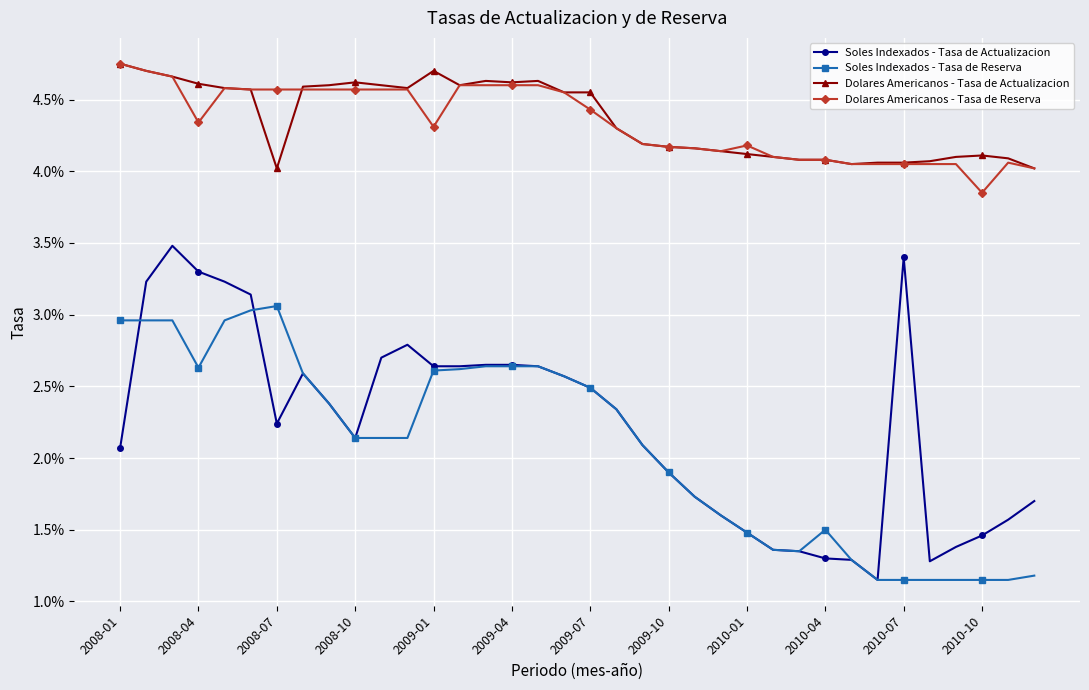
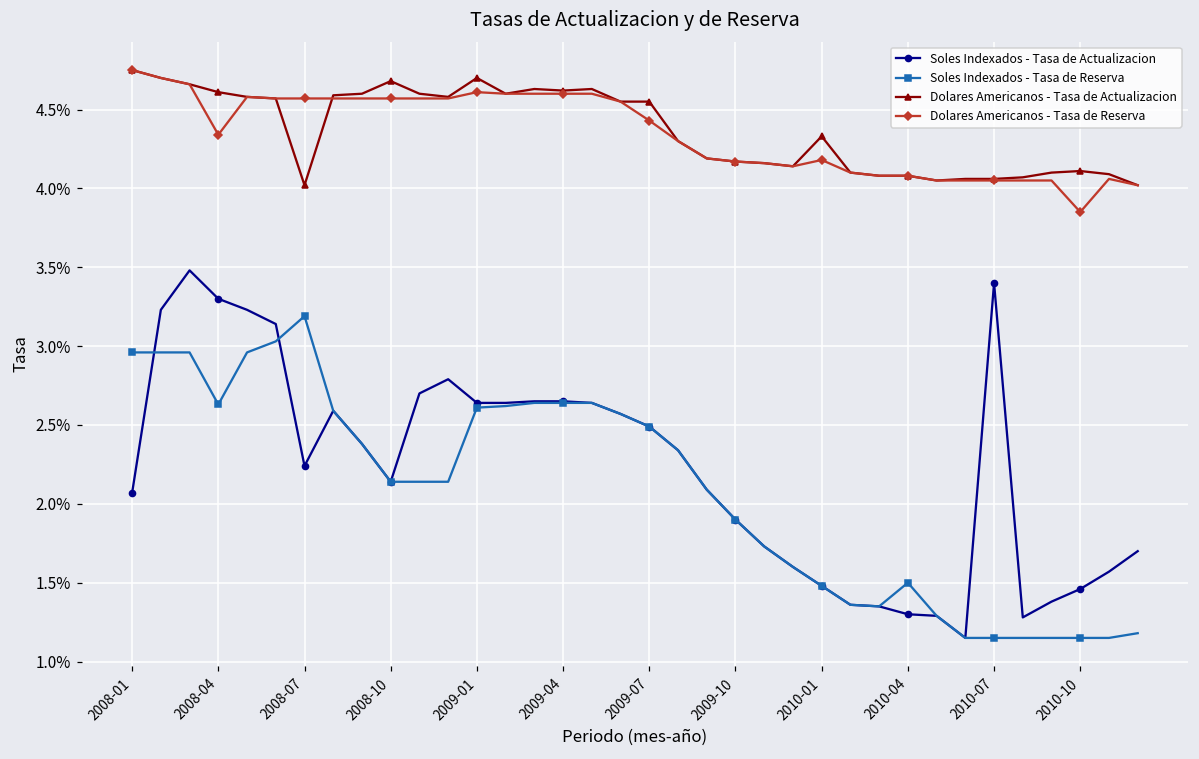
  {
    "Soles Indexados - Tasa de Actualizacion": {
      "2008-01": "2.07%",
      "2008-04": "3.30%",
      "2008-07": "2.24%",
      "2009-01": "2.64%",
      "2010-04": "1.30%",
      "2010-07": "3.40%",
      "2010-10": "1.46%"
    },
    "Soles Indexados - Tasa de Reserva": {
      "2008-01": "2.96%",
      "2008-04": "2.63%",
-     "2008-07": "3.06%",
+     "2008-07": "3.19%",
      "2009-01": "2.61%",
      "2010-04": "1.50%",
      "2010-07": "1.15%",
      "2010-10": "1.15%"
    },
    "Dolares Americanos - Tasa de Actualizacion": {
      "2008-04": "4.61%",
      "2008-07": "4.02%",
-     "2008-10": "4.62%",
+     "2008-10": "4.68%",
      "2009-01": "4.70%",
      "2009-04": "4.62%",
      "2009-07": "4.55%",
-     "2010-01": "4.12%",
+     "2010-01": "4.33%",
      "2010-10": "4.11%"
    },
    "Dolares Americanos - Tasa de Reserva": {
      "2008-04": "4.34%",
      "2008-07": "4.57%",
      "2008-10": "4.57%",
-     "2009-01": "4.31%",
+     "2009-01": "4.61%",
      "2009-04": "4.60%",
      "2009-07": "4.43%",
      "2010-01": "4.18%",
      "2010-10": "3.85%"
    }
  }
